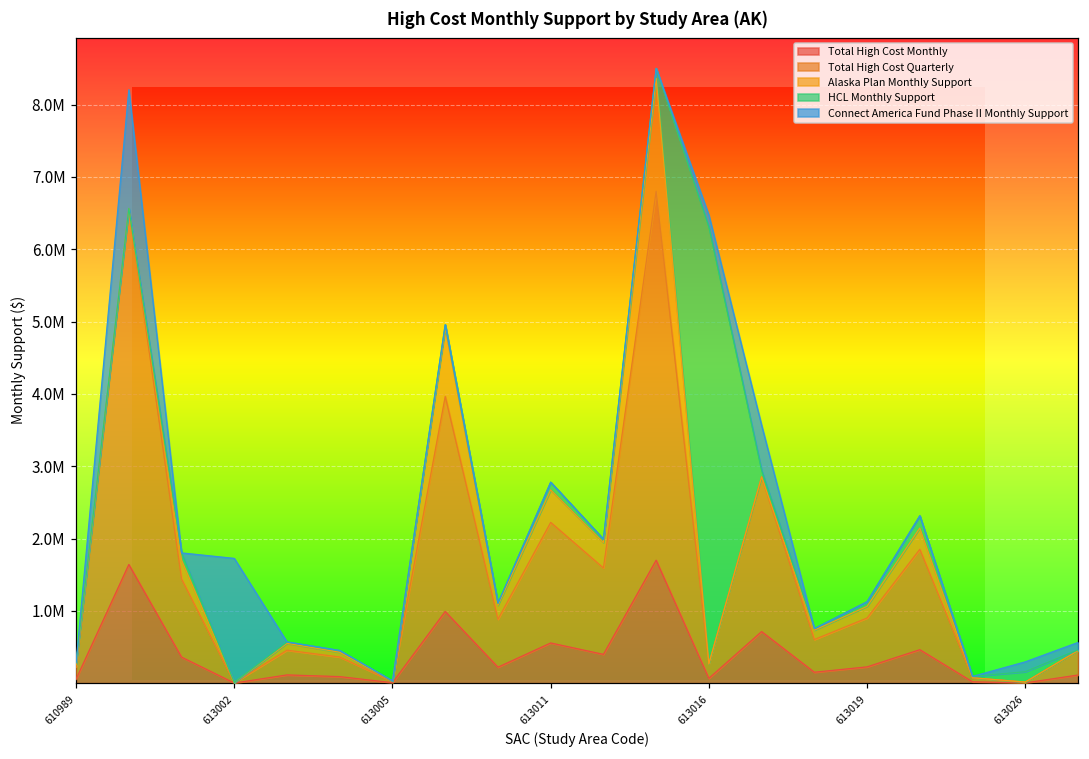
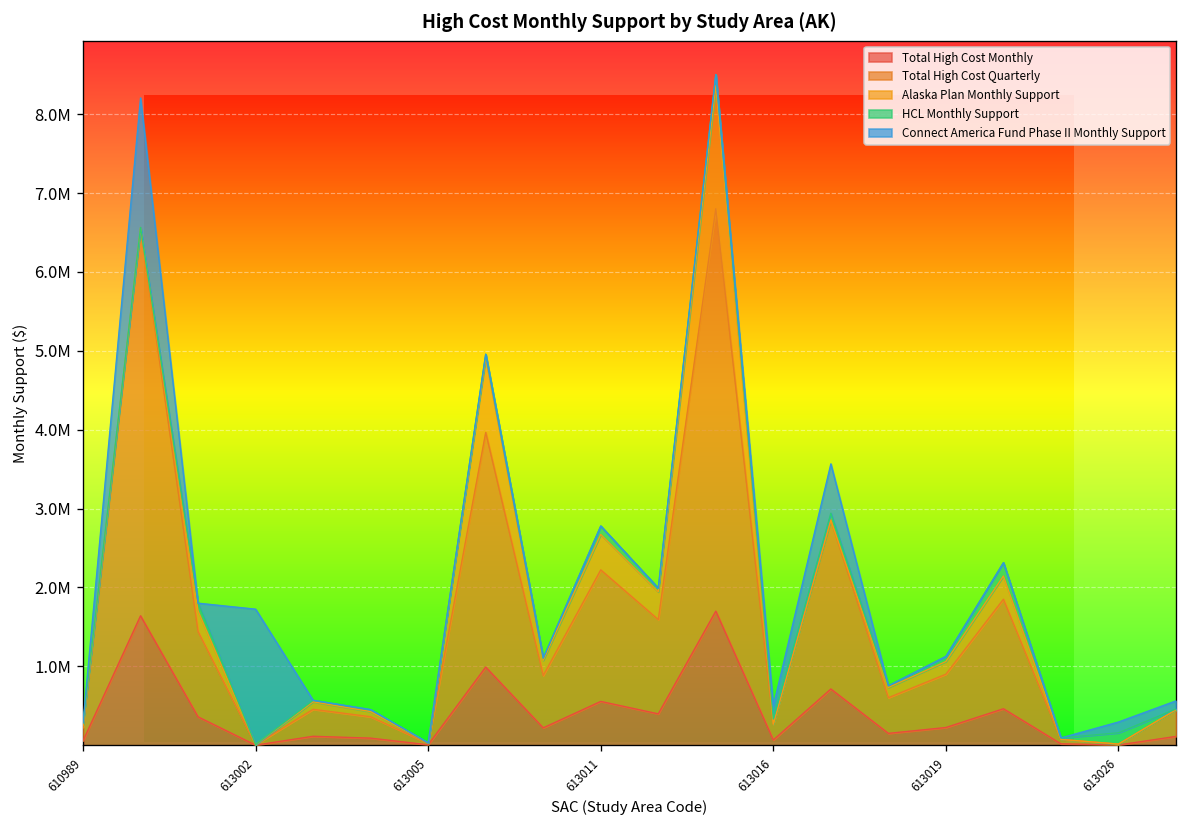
  {
    "HCL Monthly Support": {
-     "613016": 6000000,
+     "613016": 100000,
      "613026": 100000
    },
    "Connect America Fund Phase II Monthly Support": {
      "613002": 1700000,
      "613016": 200000,
      "613026": 100000
    }
  }
